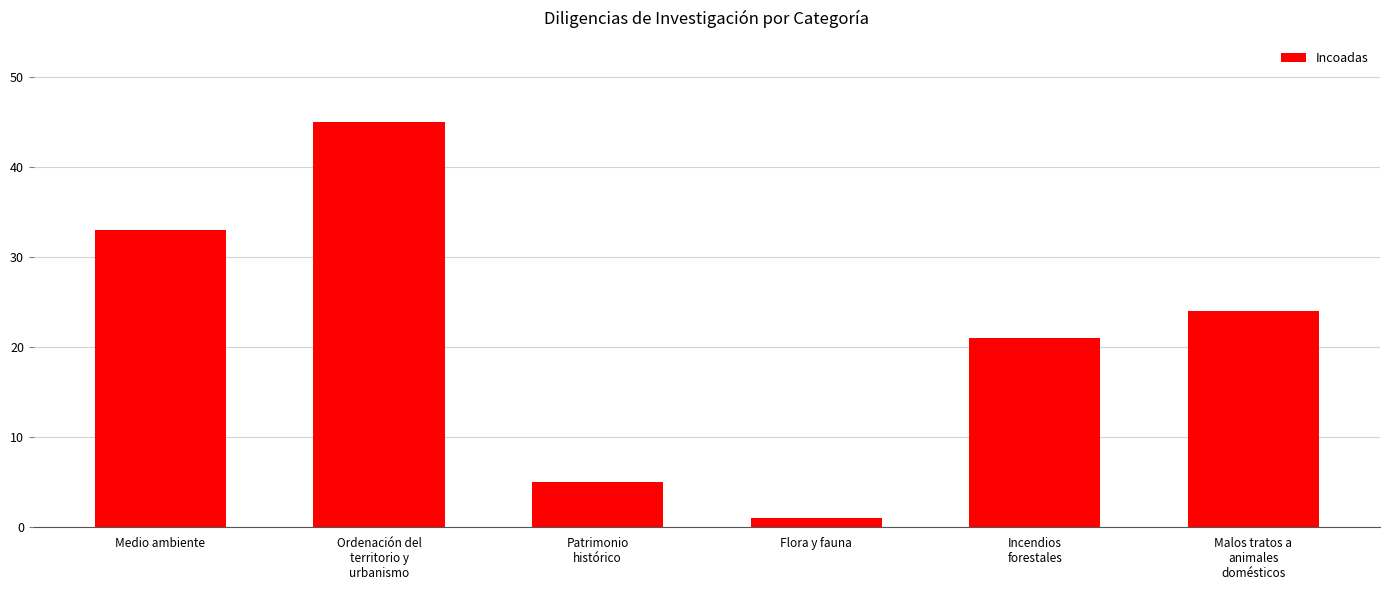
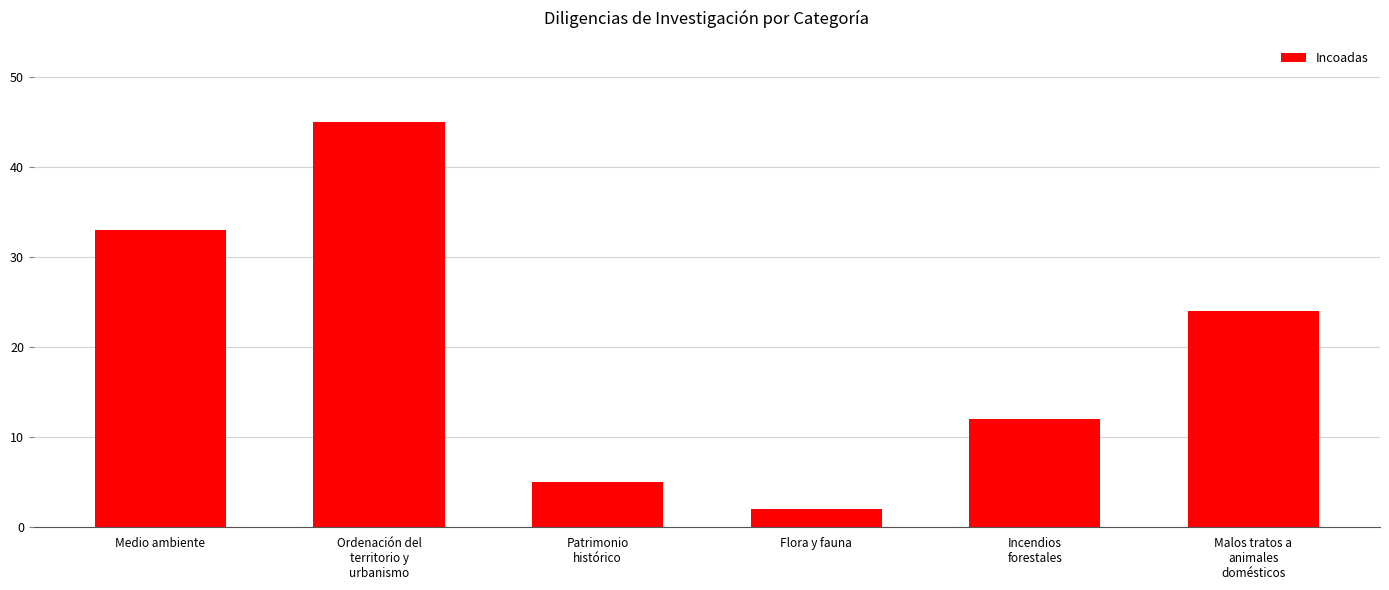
  {
    "Medio ambiente": 33,
    "Ordenación del territorio y urbanismo": 45,
    "Patrimonio histórico": 5,
-   "Flora y fauna": 1,
-   "Incendios forestales": 21,
+   "Flora y fauna": 2,
+   "Incendios forestales": 12,
    "Malos tratos a animales domésticos": 24
  }
